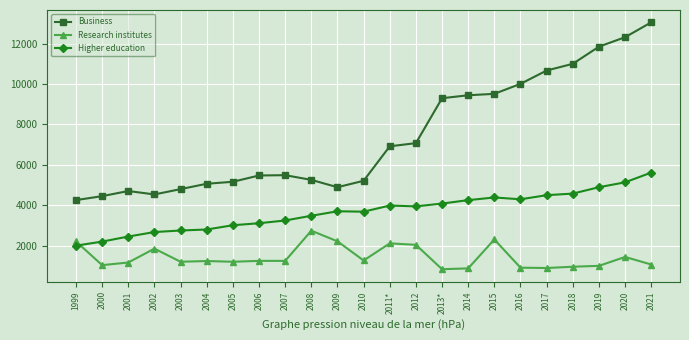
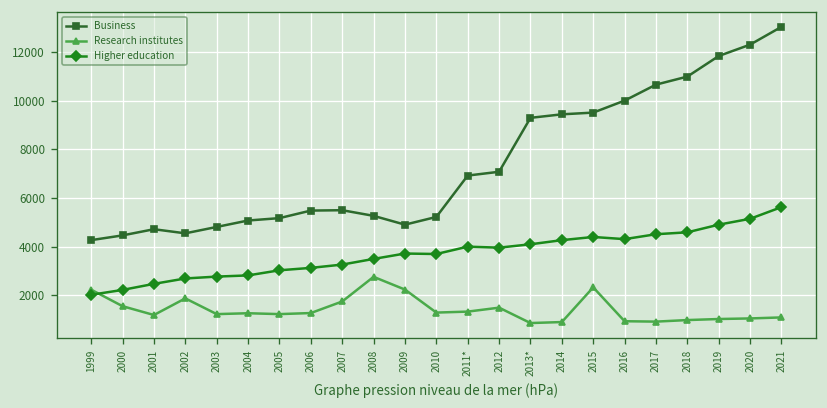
  {
    "Research institutes": {
      "1999": 2200,
-     "2000": 1000,
+     "2000": 1500,
      "2001": 1200,
      "2002": 1900,
      "2003": 1200,
      "2004": 1300,
      "2005": 1200,
      "2006": 1300,
-     "2007": 1300,
+     "2007": 1700,
      "2008": 2800,
      "2009": 2200,
      "2010": 1300,
-     "2011*": 2100,
-     "2012": 2100,
+     "2011*": 1300,
+     "2012": 1500,
      "2013*": 800,
      "2014": 900,
      "2015": 2300,
      "2016": 900,
      "2017": 900,
      "2018": 1000,
      "2019": 1000,
-     "2020": 1500,
+     "2020": 1000,
      "2021": 1100
    }
  }
